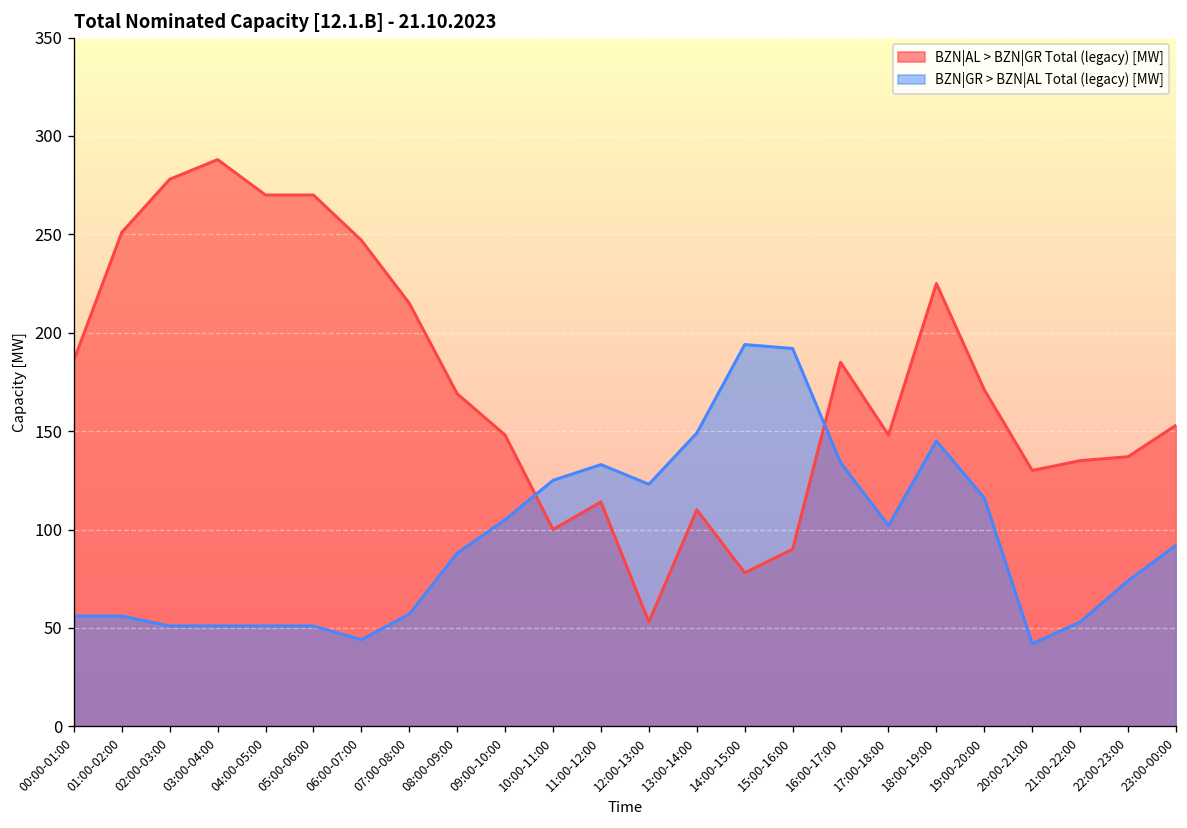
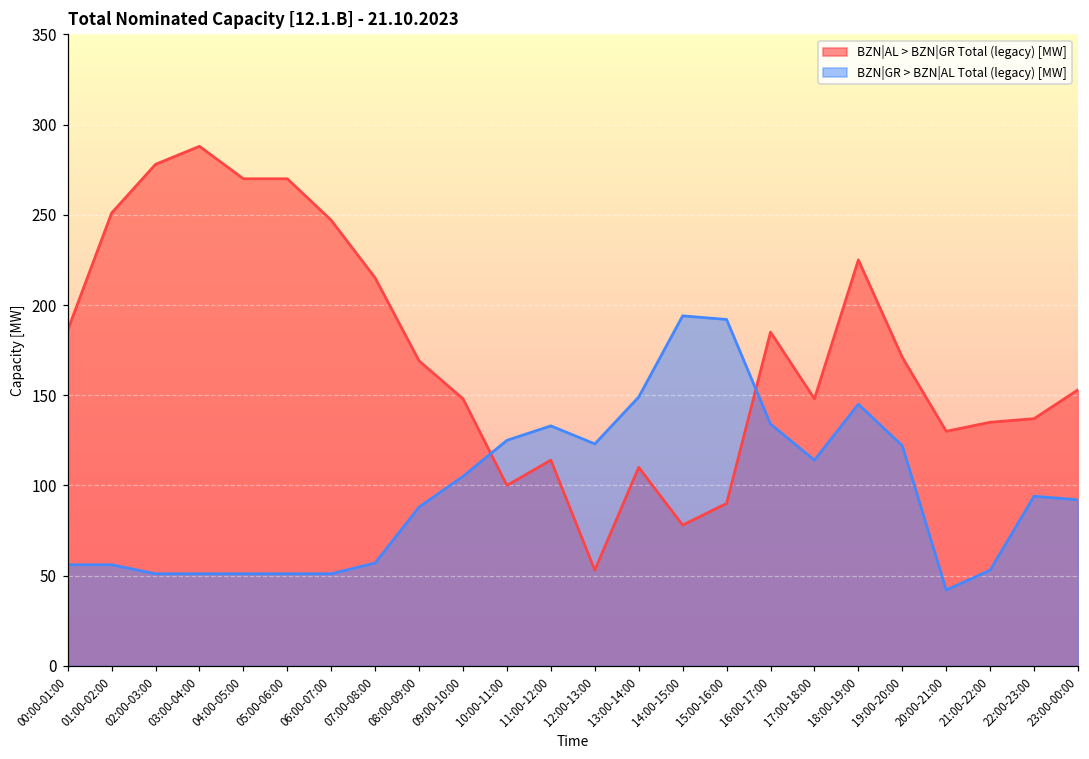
  {
    "BZN|AL > BZN|GR Total (legacy) [MW]": {
      "00:00-01:00": 186,
      "01:00-02:00": 251,
      "02:00-03:00": 278,
      "03:00-04:00": 288,
      "04:00-05:00": 270,
      "05:00-06:00": 270,
      "06:00-07:00": 247,
      "07:00-08:00": 215,
      "08:00-09:00": 169,
      "09:00-10:00": 148,
      "10:00-11:00": 100,
      "11:00-12:00": 114,
      "12:00-13:00": 53,
      "13:00-14:00": 110,
      "14:00-15:00": 78,
      "15:00-16:00": 90,
      "16:00-17:00": 185,
      "17:00-18:00": 148,
      "18:00-19:00": 225,
      "19:00-20:00": 171,
      "20:00-21:00": 130,
      "21:00-22:00": 135,
      "22:00-23:00": 137,
      "23:00-00:00": 153
    },
    "BZN|GR > BZN|AL Total (legacy) [MW]": {
      "00:00-01:00": 56,
      "01:00-02:00": 56,
      "02:00-03:00": 51,
      "03:00-04:00": 51,
      "04:00-05:00": 51,
      "05:00-06:00": 51,
-     "06:00-07:00": 44,
+     "06:00-07:00": 51,
      "07:00-08:00": 57,
      "08:00-09:00": 88,
      "09:00-10:00": 105,
      "10:00-11:00": 125,
      "11:00-12:00": 133,
      "12:00-13:00": 123,
      "13:00-14:00": 149,
      "14:00-15:00": 194,
      "15:00-16:00": 192,
      "16:00-17:00": 134,
-     "17:00-18:00": 102,
+     "17:00-18:00": 114,
      "18:00-19:00": 145,
-     "19:00-20:00": 116,
+     "19:00-20:00": 122,
      "20:00-21:00": 42,
      "21:00-22:00": 53,
-     "22:00-23:00": 74,
+     "22:00-23:00": 94,
      "23:00-00:00": 92
    }
  }
